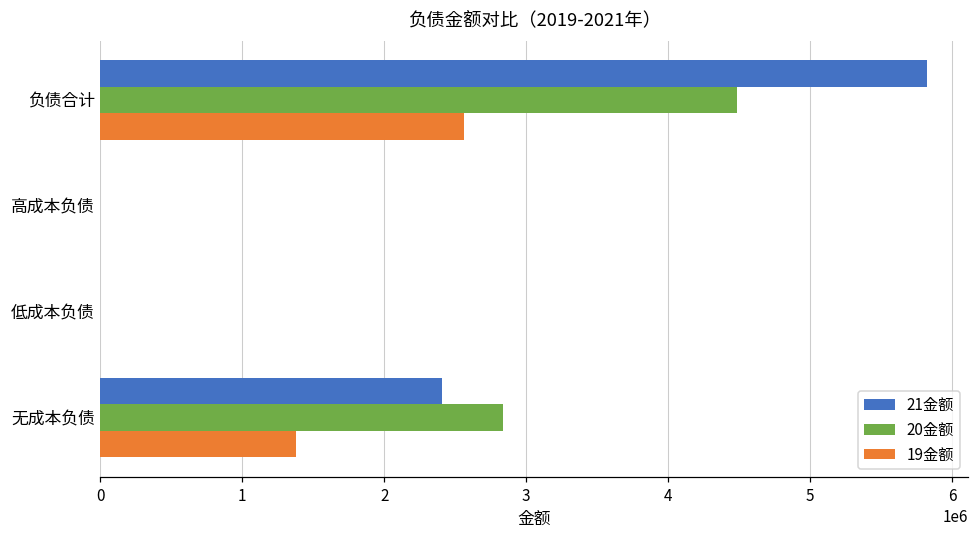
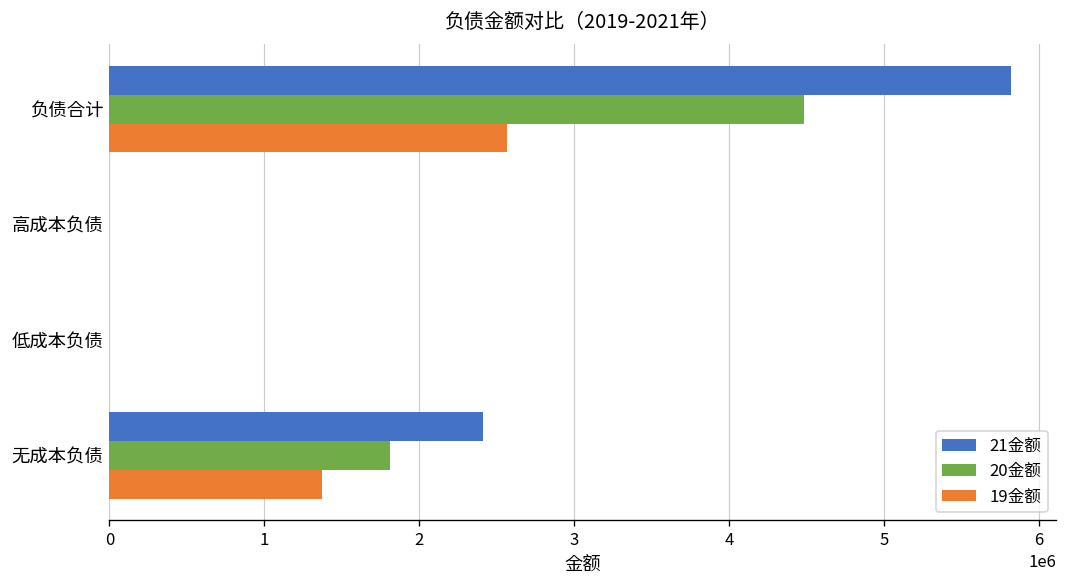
  {
    "21金额": {
      "负债合计": 5820000,
      "高成本负债": 0,
      "低成本负债": 0,
      "无成本负债": 2410000
    },
    "20金额": {
      "负债合计": 4490000,
      "高成本负债": 0,
      "低成本负债": 0,
-     "无成本负债": 2840000
+     "无成本负债": 1810000
    },
    "19金额": {
      "负债合计": 2570000,
      "高成本负债": 0,
      "低成本负债": 0,
      "无成本负债": 1380000
    }
  }
